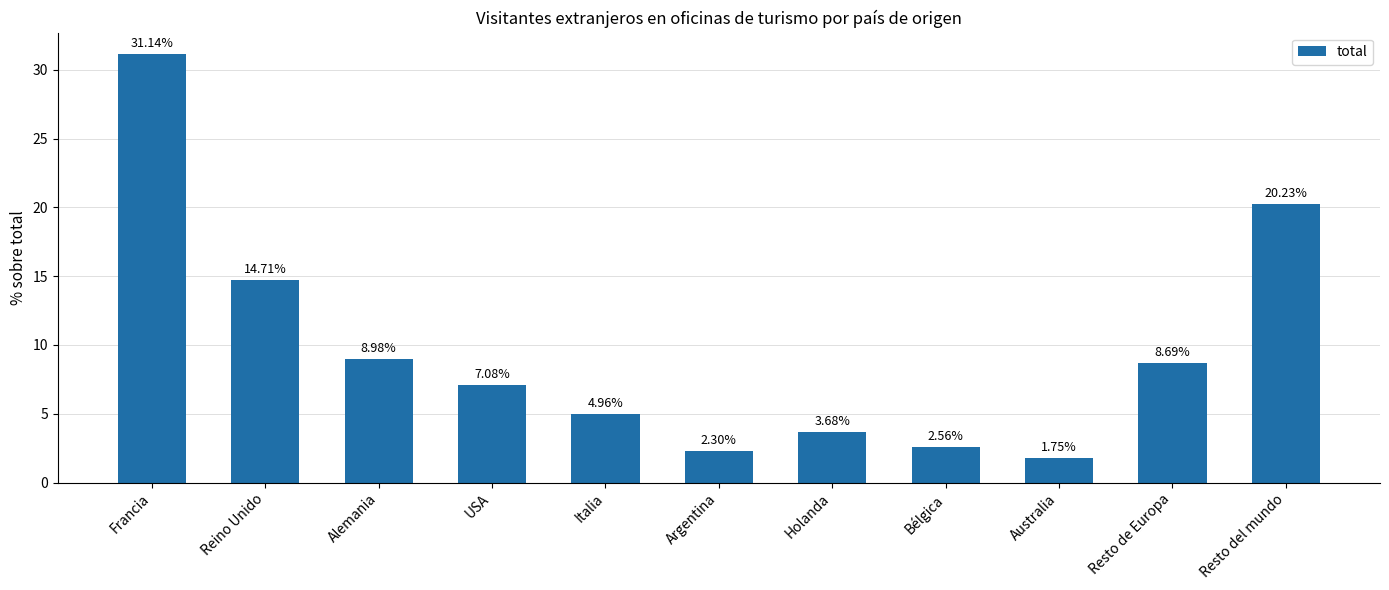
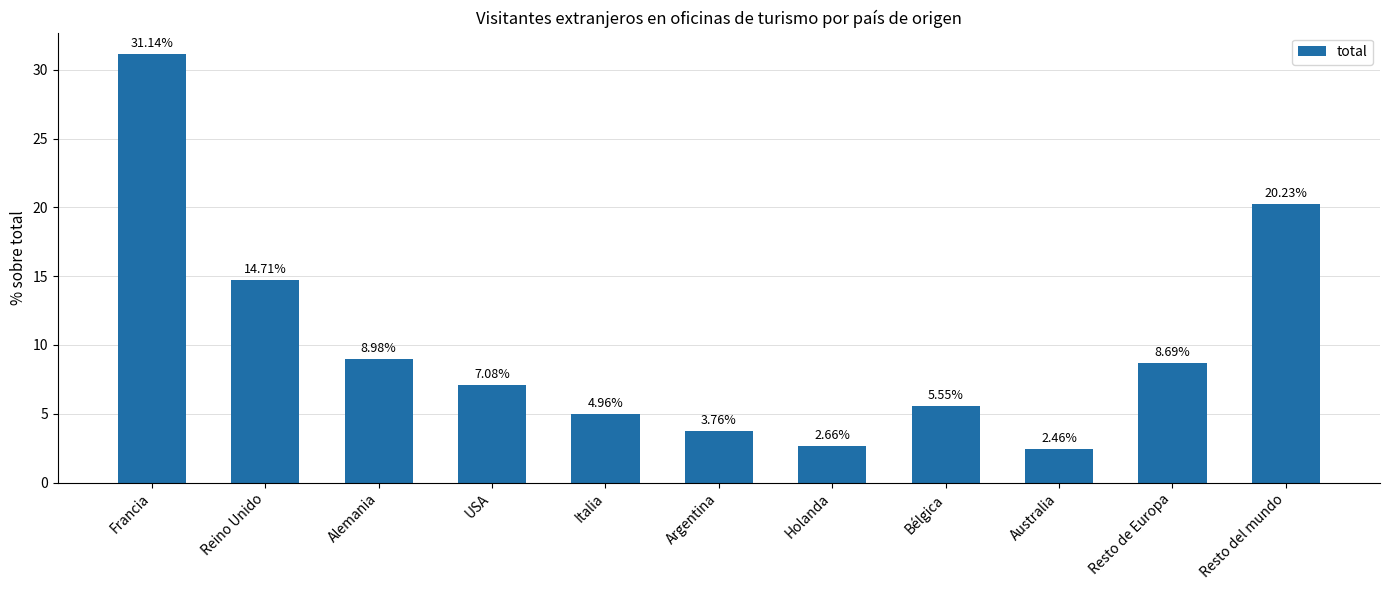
  {
    "Francia": "31.14%",
    "Reino Unido": "14.71%",
    "Alemania": "8.98%",
    "USA": "7.08%",
    "Italia": "4.96%",
-   "Argentina": "2.30%",
-   "Holanda": "3.68%",
-   "Bélgica": "2.56%",
-   "Australia": "1.75%",
+   "Argentina": "3.76%",
+   "Holanda": "2.66%",
+   "Bélgica": "5.55%",
+   "Australia": "2.46%",
    "Resto de Europa": "8.69%",
    "Resto del mundo": "20.23%"
  }
